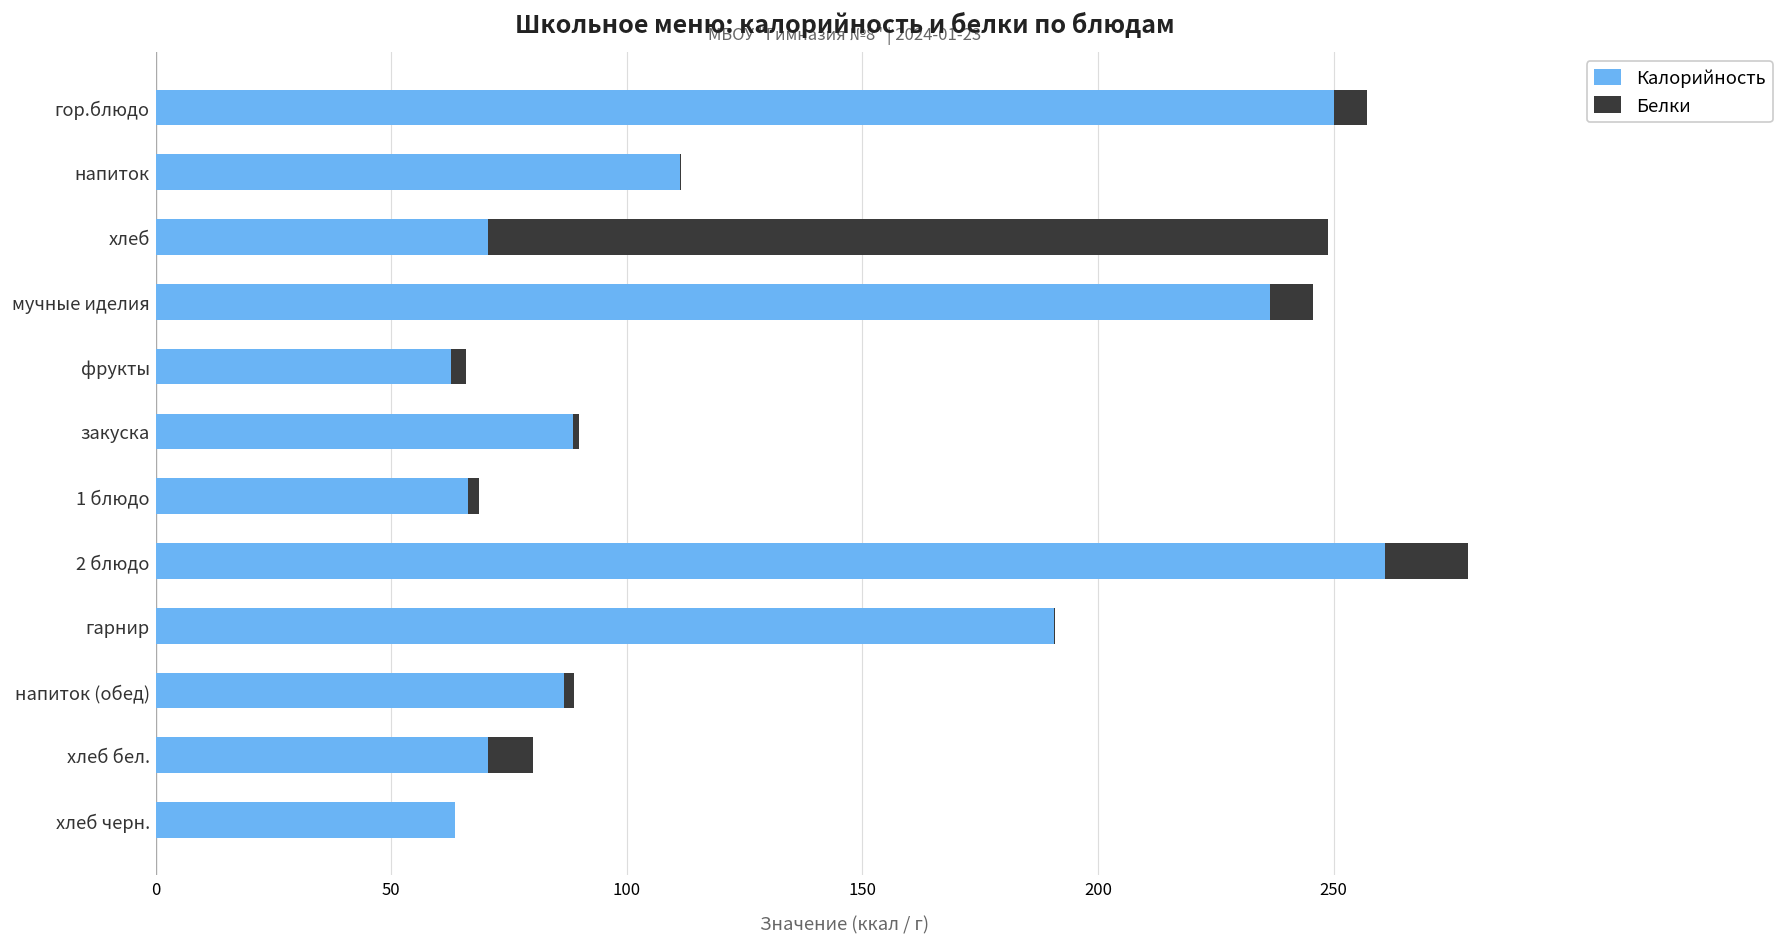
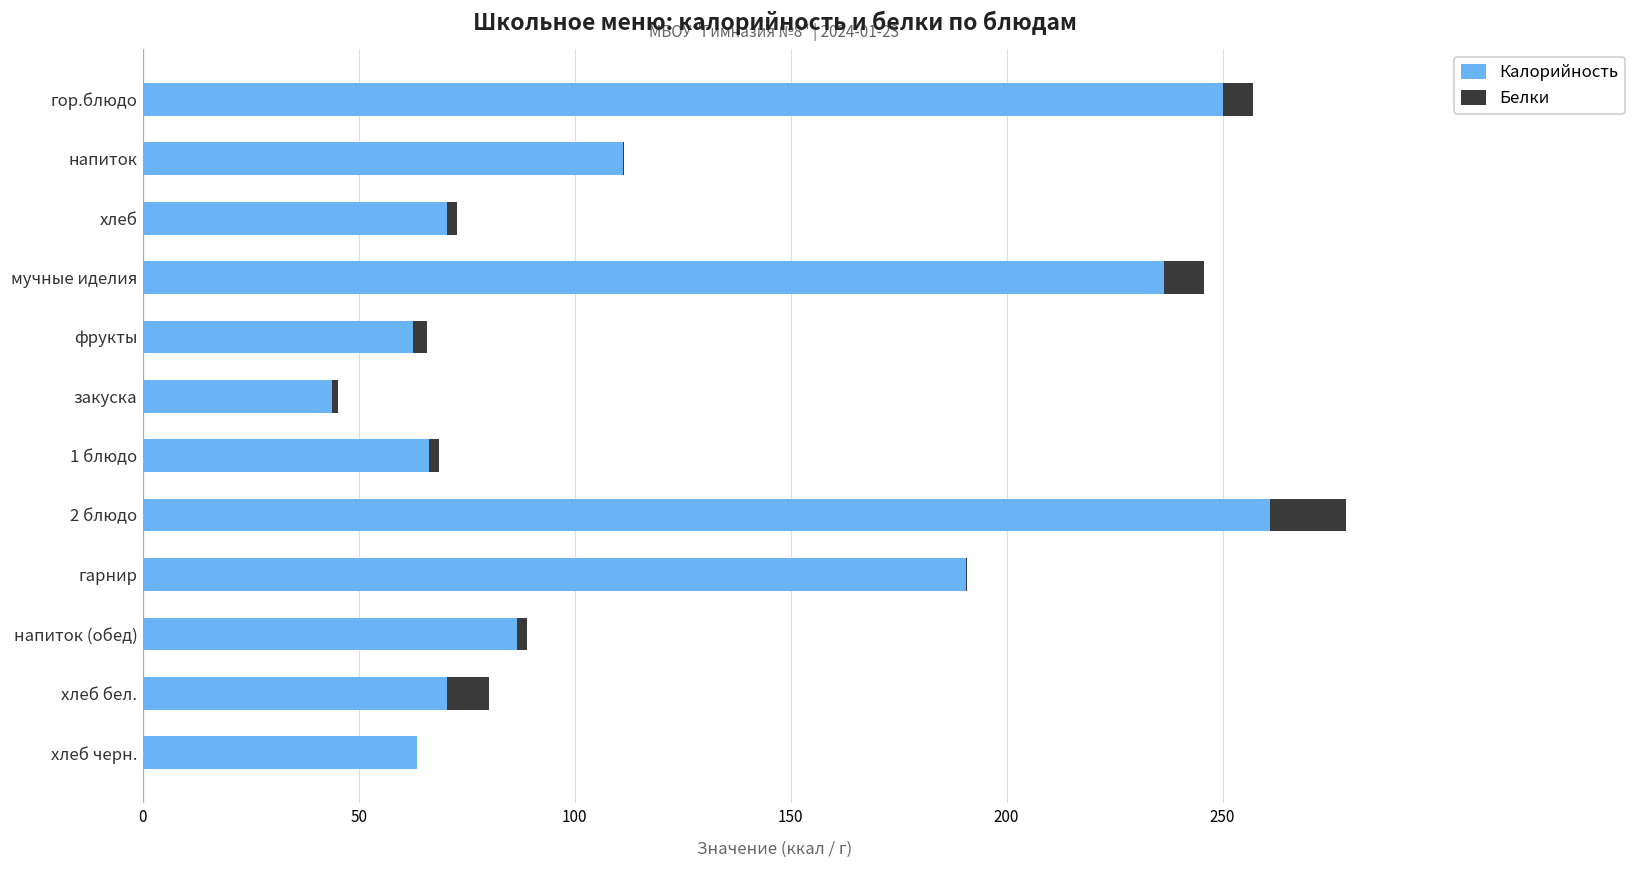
  {
    "Калорийность": {
      "гор.блюдо": 250,
      "напиток": 111,
      "хлеб": 70,
      "мучные иделия": 237,
      "фрукты": 63,
-     "закуска": 88,
+     "закуска": 44,
      "1 блюдо": 66,
      "2 блюдо": 261,
      "гарнир": 191,
      "напиток (обед)": 87,
      "хлеб бел.": 70,
      "хлеб черн.": 64
    },
    "Белки": {
      "гор.блюдо": 7,
-     "хлеб": 178,
+     "хлеб": 2,
      "мучные иделия": 9,
      "фрукты": 3,
      "закуска": 1,
      "1 блюдо": 2,
      "2 блюдо": 18,
      "напиток (обед)": 2,
      "хлеб бел.": 10,
      "хлеб черн.": 0
    }
  }
